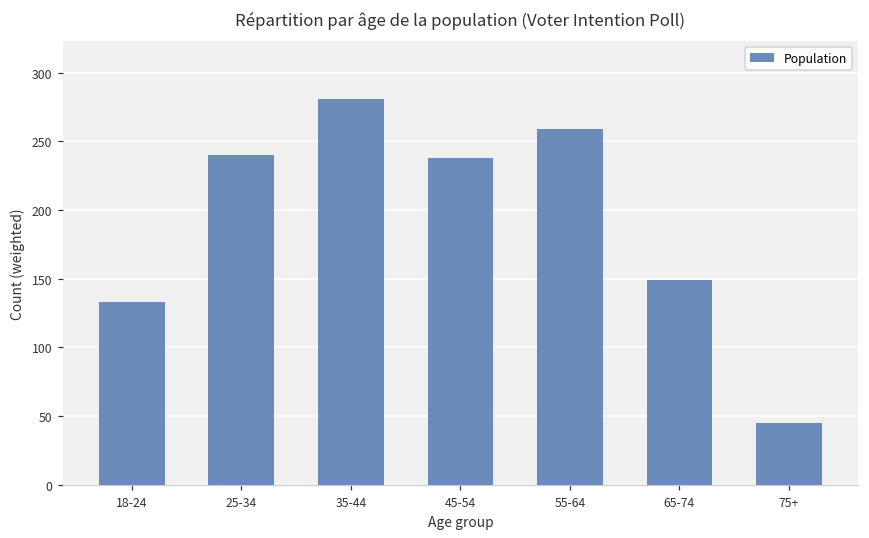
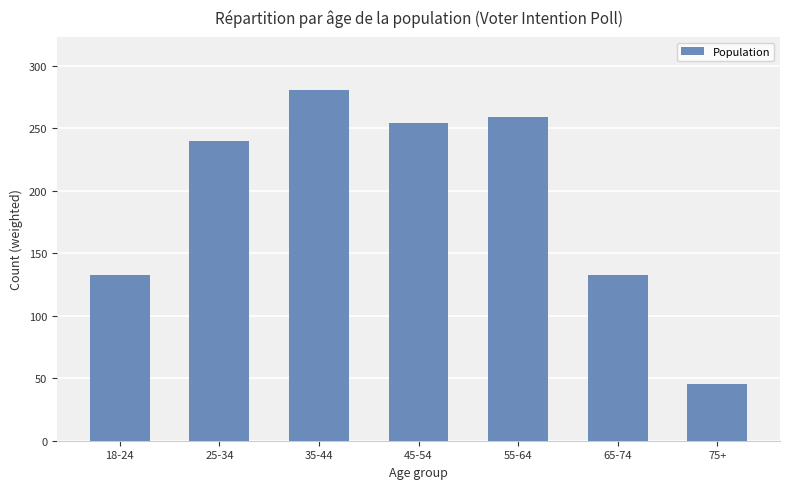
  {
    "18-24": 133,
    "25-34": 240,
    "35-44": 281,
-   "45-54": 238,
+   "45-54": 254,
    "55-64": 259,
-   "65-74": 149,
+   "65-74": 133,
    "75+": 45
  }
